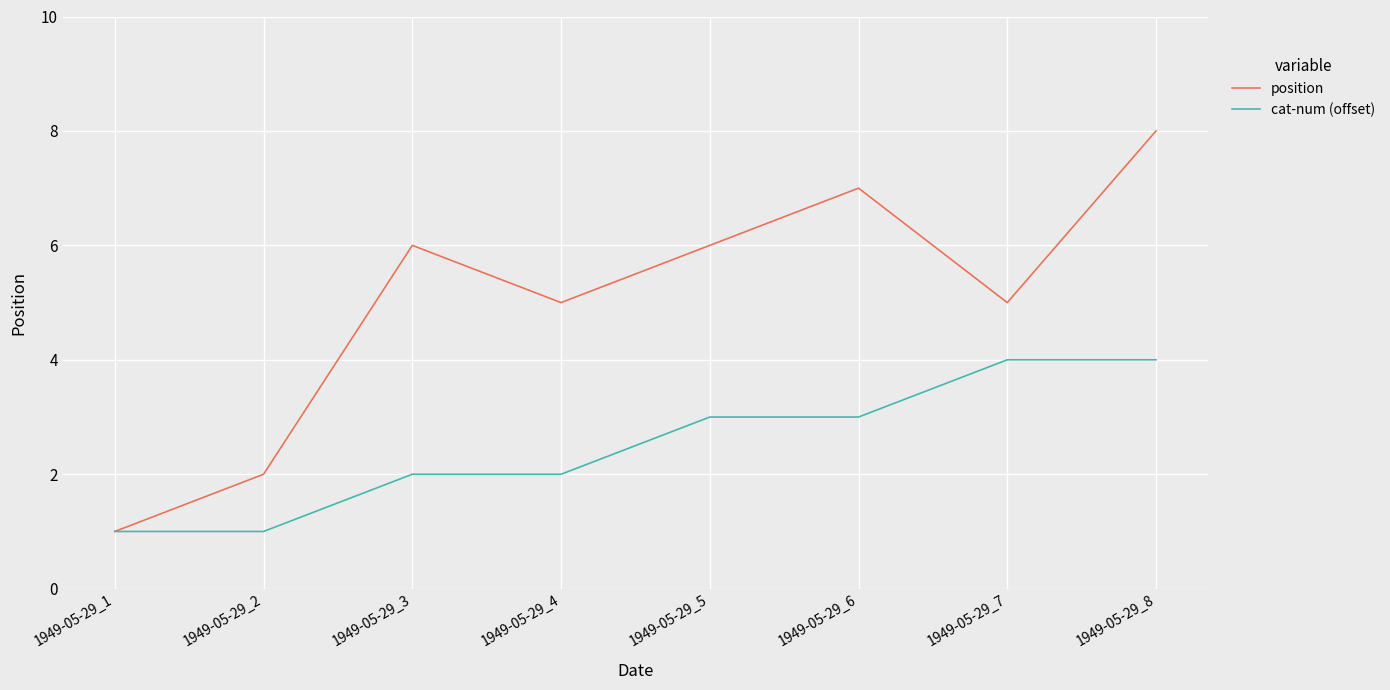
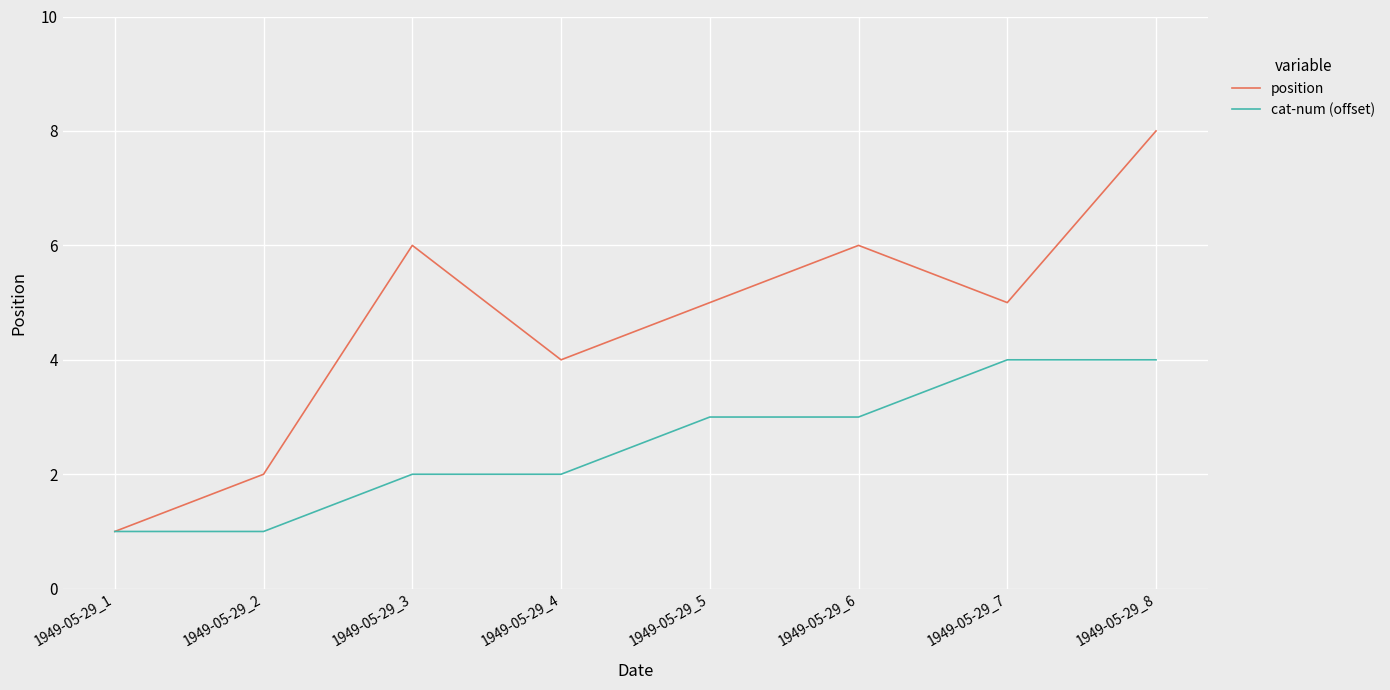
  {
    "position": {
      "1949-05-29_2": 2,
      "1949-05-29_3": 6,
-     "1949-05-29_4": 5,
-     "1949-05-29_5": 6,
-     "1949-05-29_6": 7,
+     "1949-05-29_4": 4,
+     "1949-05-29_5": 5,
+     "1949-05-29_6": 6,
      "1949-05-29_7": 5,
      "1949-05-29_8": 8
    },
    "cat-num (offset)": {
      "1949-05-29_2": 1,
      "1949-05-29_3": 2,
      "1949-05-29_4": 2,
      "1949-05-29_5": 3,
      "1949-05-29_6": 3,
      "1949-05-29_7": 4,
      "1949-05-29_8": 4
    }
  }
